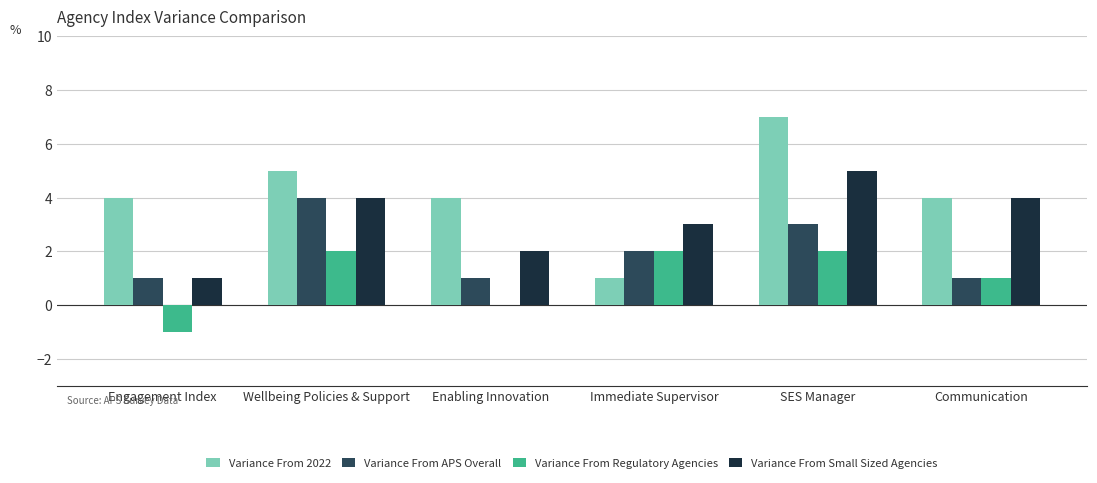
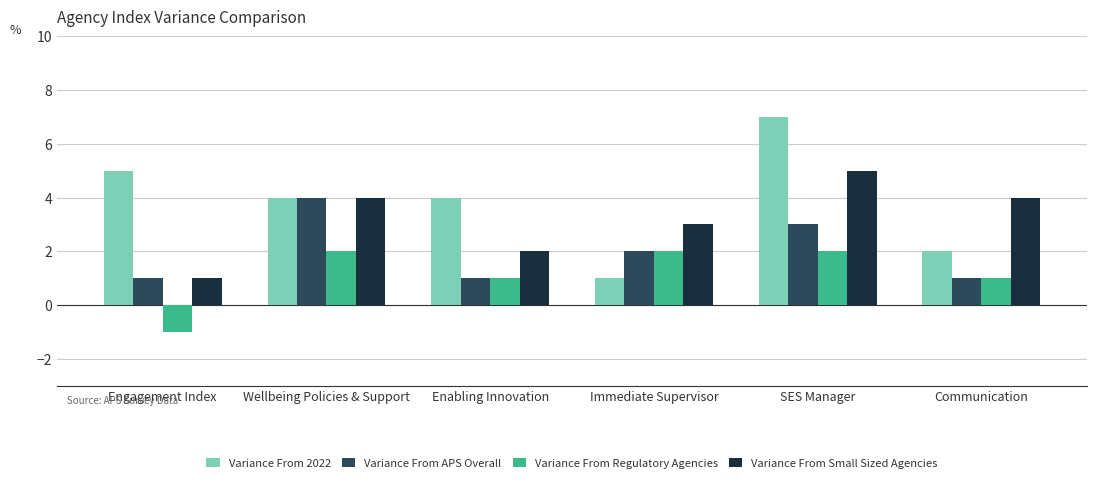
  {
    "Variance From 2022": {
-     "Engagement Index": 4,
-     "Wellbeing Policies & Support": 5,
+     "Engagement Index": 5,
+     "Wellbeing Policies & Support": 4,
      "Enabling Innovation": 4,
      "Immediate Supervisor": 1,
      "SES Manager": 7,
-     "Communication": 4
+     "Communication": 2
    },
    "Variance From Regulatory Agencies": {
      "Engagement Index": -1,
      "Wellbeing Policies & Support": 2,
-     "Enabling Innovation": 0,
+     "Enabling Innovation": 1,
      "Immediate Supervisor": 2,
      "SES Manager": 2,
      "Communication": 1
    }
  }
